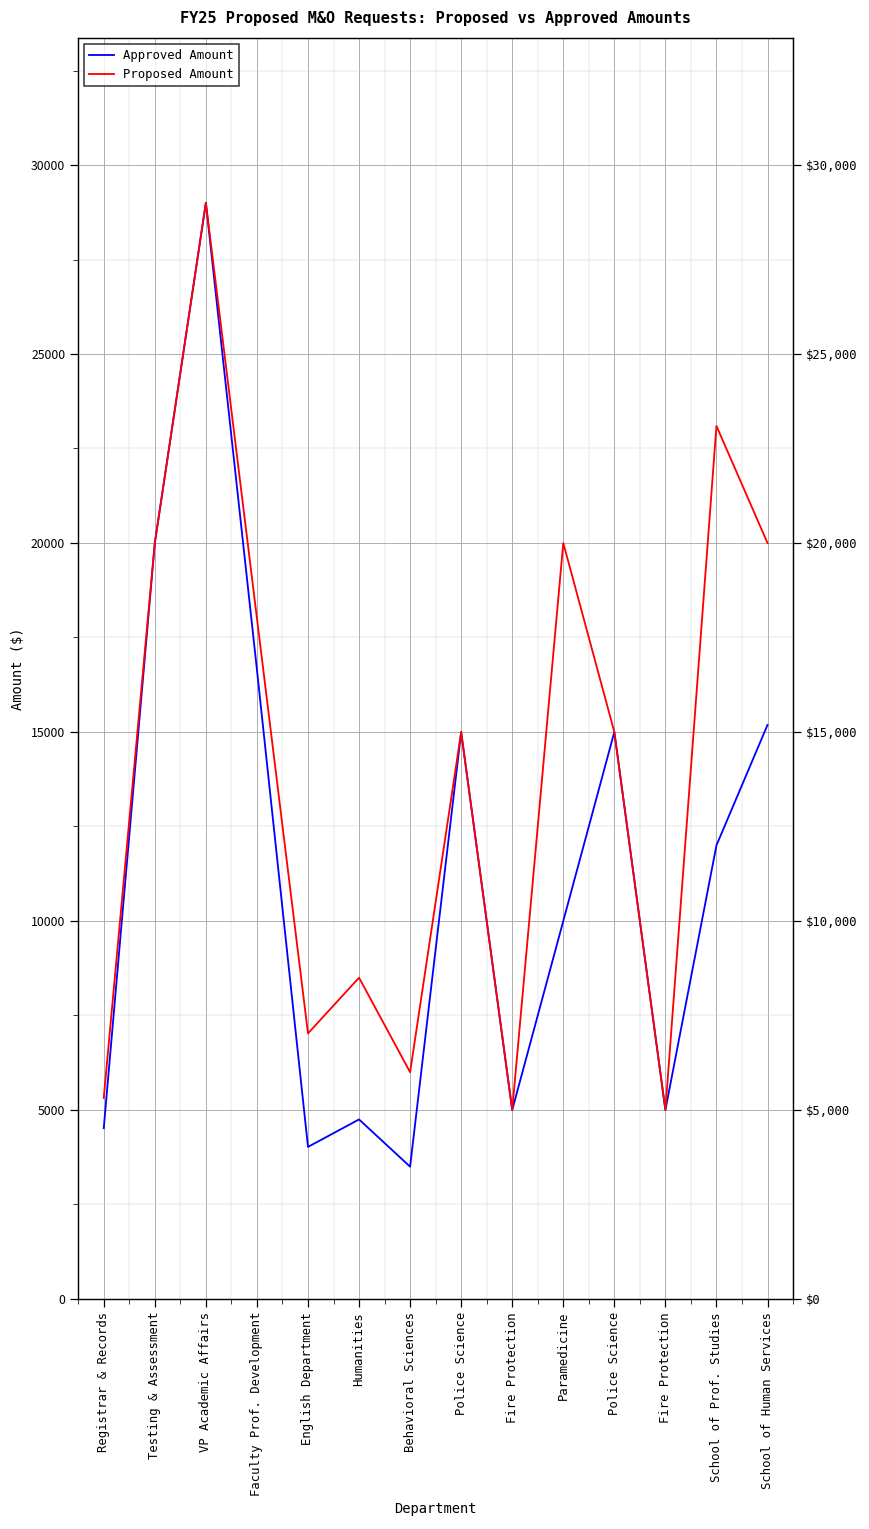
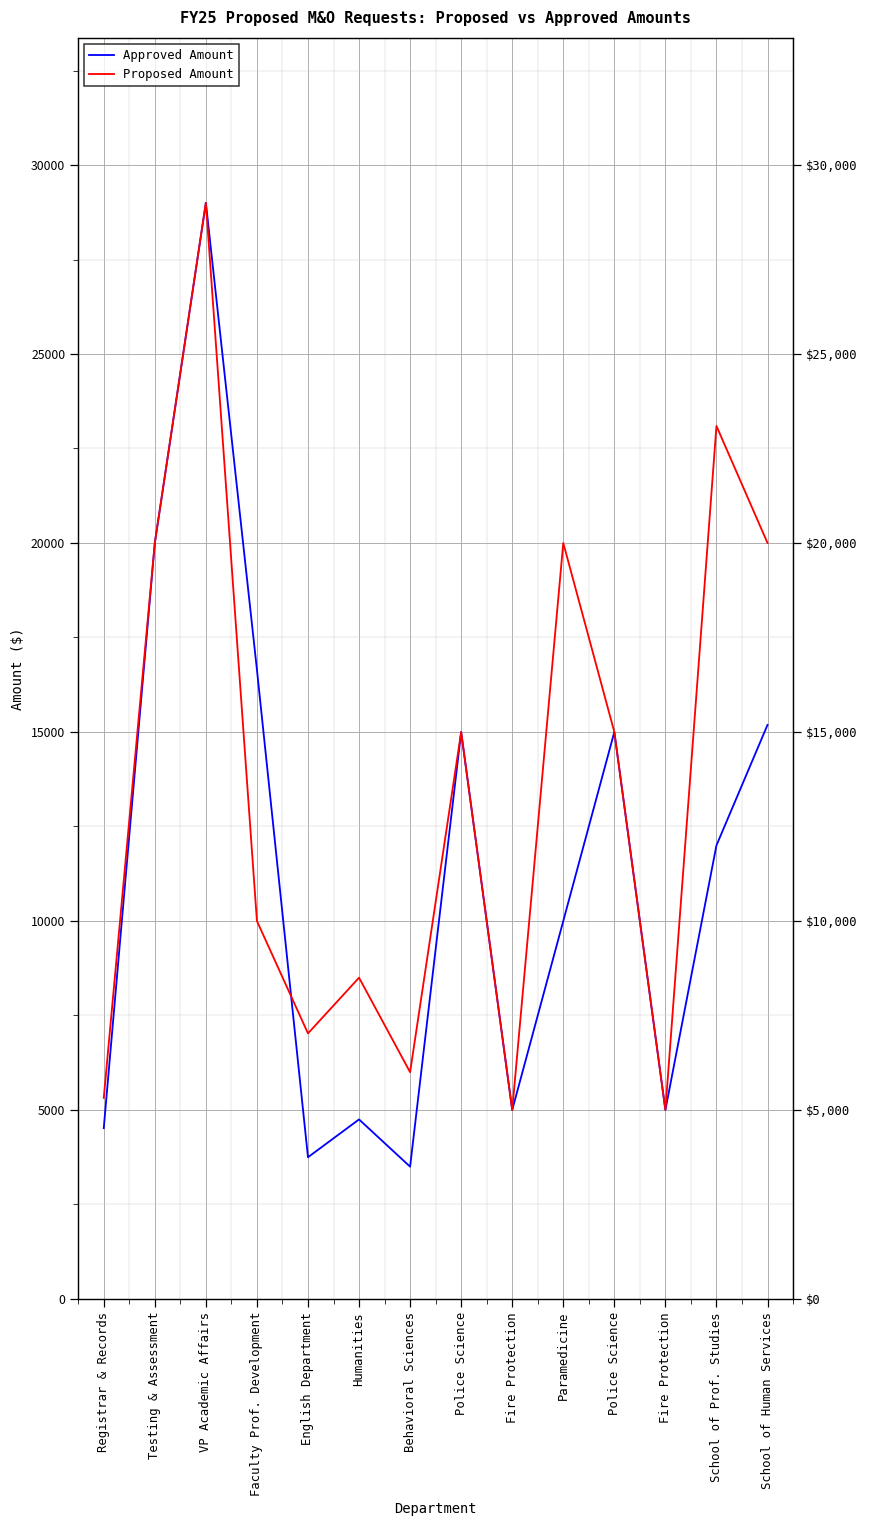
  {
    "Approved Amount": {
      "Registrar & Records": 4500,
      "Faculty Prof. Development": 16700,
-     "English Department": 4000,
+     "English Department": 3800,
      "Humanities": 4800,
      "Behavioral Sciences": 3500,
      "Paramedicine": 10000,
      "School of Prof. Studies": 12000,
      "School of Human Services": 15200
    },
    "Proposed Amount": {
      "Registrar & Records": 5300,
-     "Faculty Prof. Development": 18000,
+     "Faculty Prof. Development": 10000,
      "English Department": 7000,
      "Humanities": 8500,
      "Behavioral Sciences": 6000,
      "Paramedicine": 20000,
      "School of Prof. Studies": 23100,
      "School of Human Services": 20000
    }
  }
